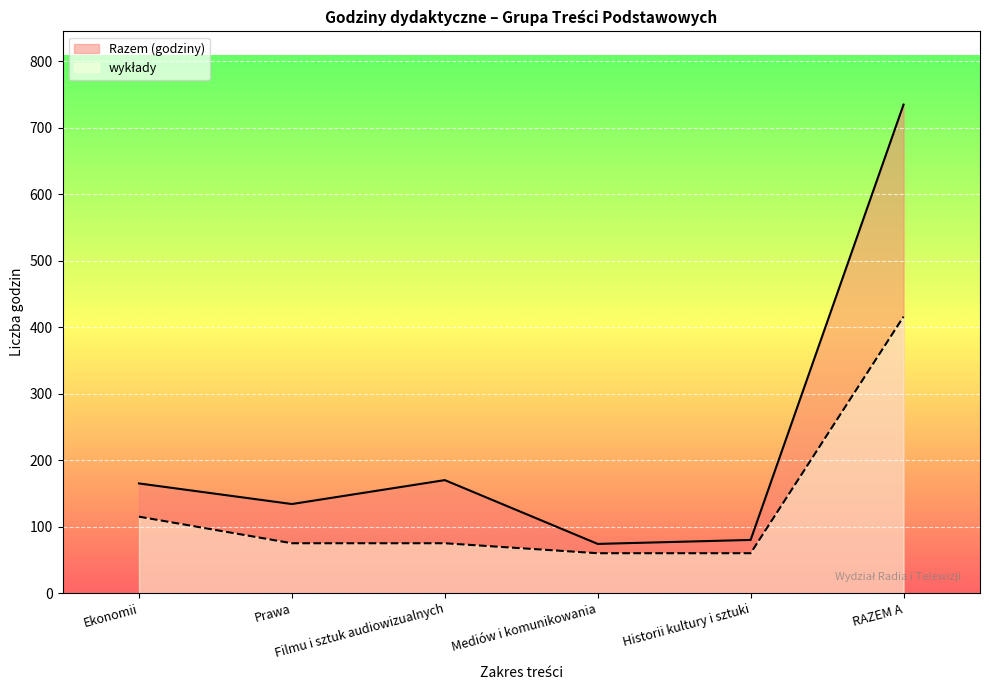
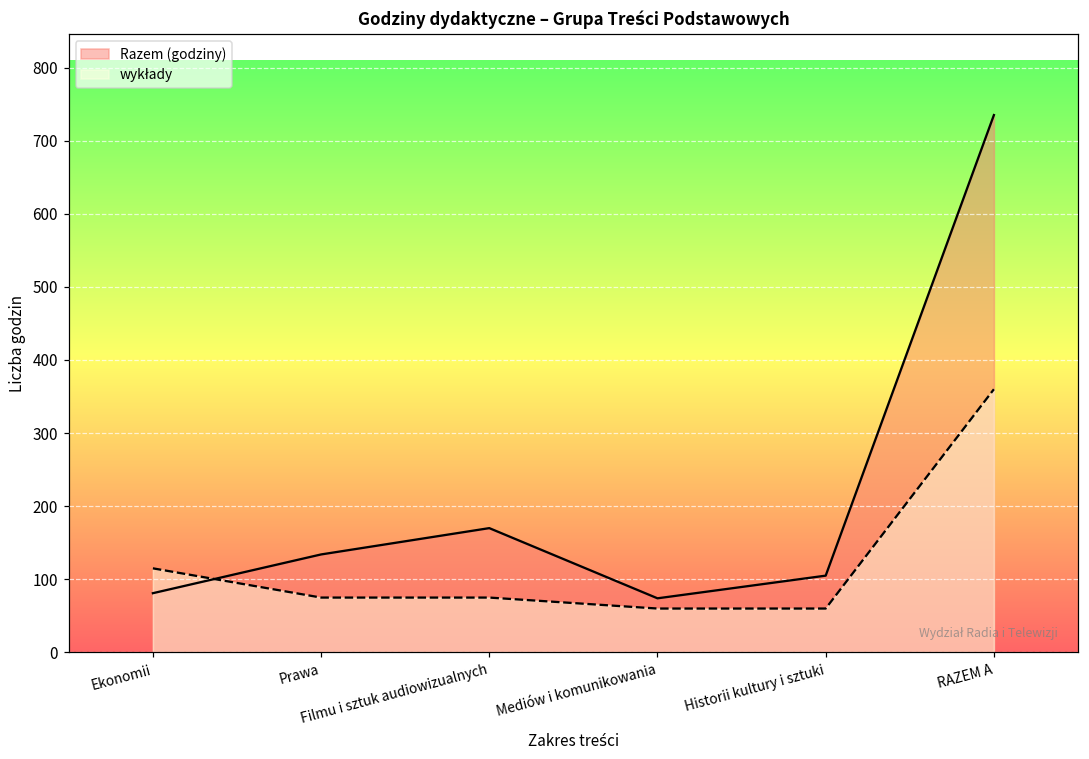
  {
    "Razem (godziny)": {
-     "Ekonomii": 170,
+     "Ekonomii": 80,
      "Prawa": 130,
      "Filmu i sztuk audiowizualnych": 170,
      "Mediów i komunikowania": 70,
-     "Historii kultury i sztuki": 80,
+     "Historii kultury i sztuki": 110,
      "RAZEM A": 740
    },
    "wykłady": {
      "Ekonomii": 120,
      "Prawa": 80,
      "Filmu i sztuk audiowizualnych": 80,
      "Mediów i komunikowania": 60,
      "Historii kultury i sztuki": 60,
-     "RAZEM A": 420
+     "RAZEM A": 360
    }
  }
